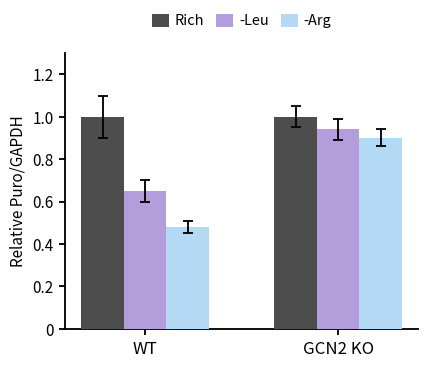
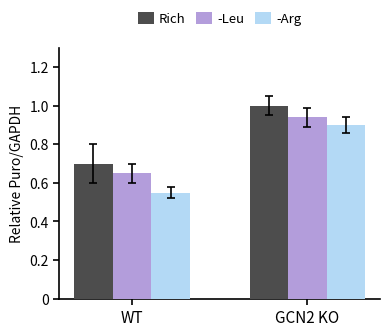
  {
    "Rich": {
-     "WT": 1.0,
+     "WT": 0.7,
      "GCN2 KO": 1.0
    },
    "-Leu": {
      "WT": 0.65,
      "GCN2 KO": 0.94
    },
    "-Arg": {
-     "WT": 0.48,
+     "WT": 0.55,
      "GCN2 KO": 0.90
    }
  }
